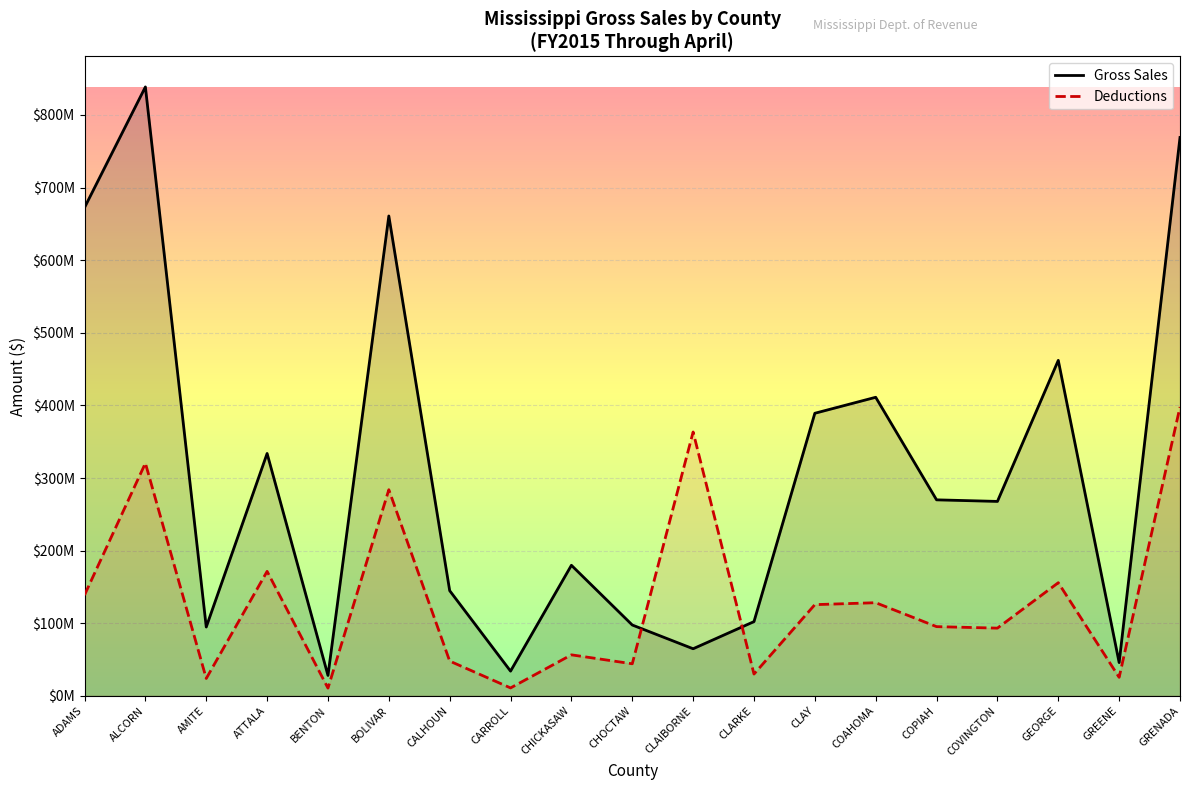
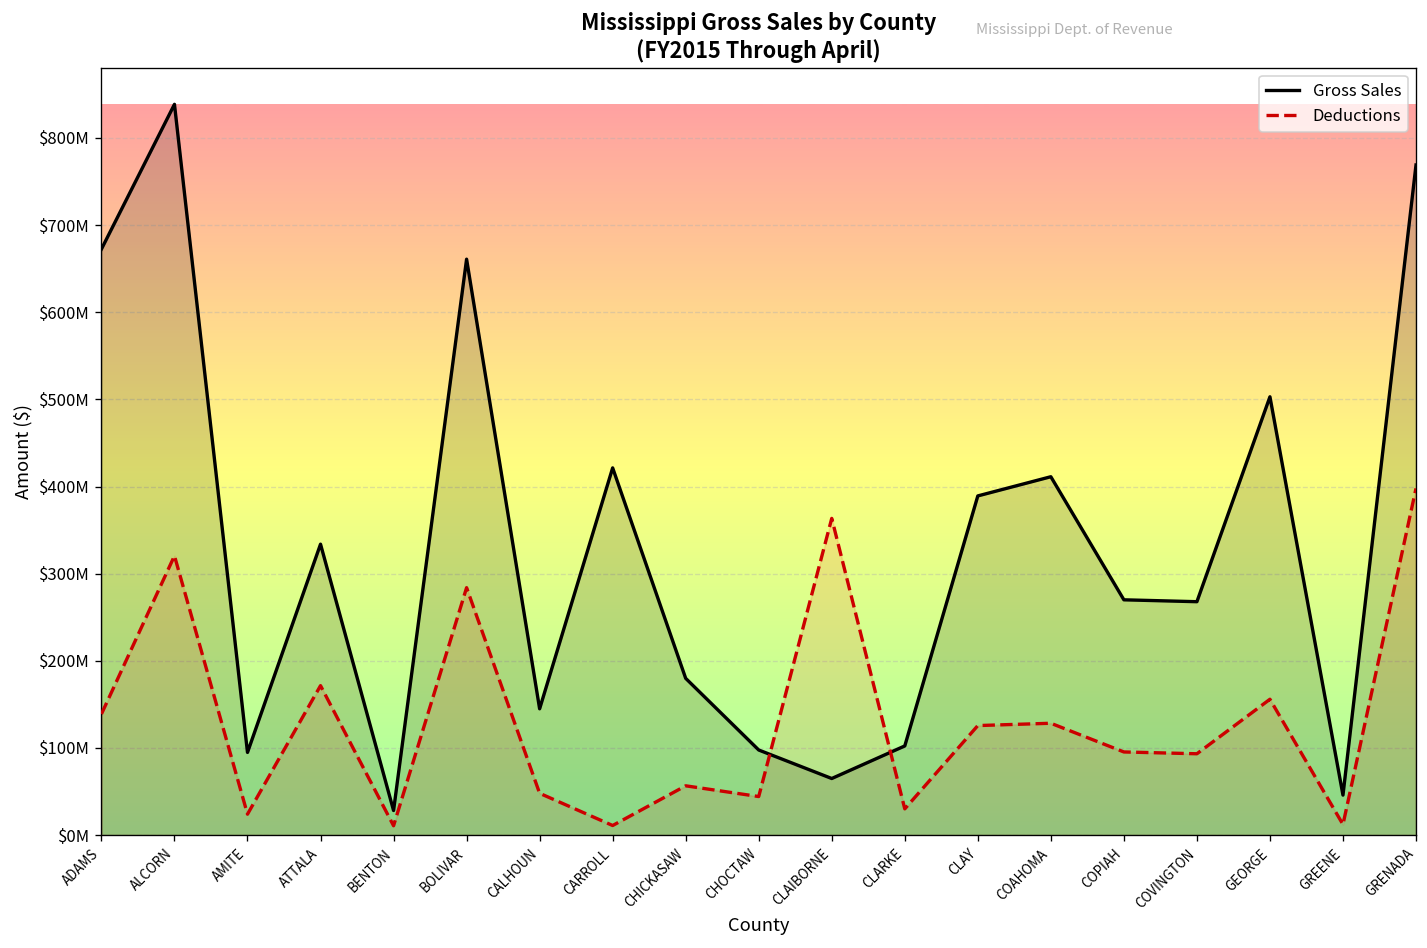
  {
    "Gross Sales": {
      "ADAMS": "$670000000",
      "ALCORN": "$840000000",
      "AMITE": "$90000000",
      "ATTALA": "$330000000",
      "BENTON": "$30000000",
      "BOLIVAR": "$660000000",
      "CALHOUN": "$140000000",
-     "CARROLL": "$30000000",
+     "CARROLL": "$420000000",
      "CHICKASAW": "$180000000",
      "CHOCTAW": "$100000000",
      "CLAIBORNE": "$60000000",
      "CLARKE": "$100000000",
      "CLAY": "$390000000",
      "COAHOMA": "$410000000",
      "COPIAH": "$270000000",
      "COVINGTON": "$270000000",
-     "GEORGE": "$460000000",
+     "GEORGE": "$500000000",
      "GREENE": "$50000000",
      "GRENADA": "$770000000"
    },
    "Deductions": {
      "ADAMS": "$140000000",
      "ALCORN": "$320000000",
      "AMITE": "$20000000",
      "ATTALA": "$170000000",
      "BENTON": "$10000000",
      "BOLIVAR": "$280000000",
      "CALHOUN": "$50000000",
      "CARROLL": "$10000000",
      "CHICKASAW": "$60000000",
      "CHOCTAW": "$40000000",
      "CLAIBORNE": "$360000000",
      "CLARKE": "$30000000",
      "CLAY": "$130000000",
      "COAHOMA": "$130000000",
      "COPIAH": "$100000000",
      "COVINGTON": "$90000000",
      "GEORGE": "$160000000",
-     "GREENE": "$30000000",
+     "GREENE": "$10000000",
      "GRENADA": "$400000000"
    }
  }
